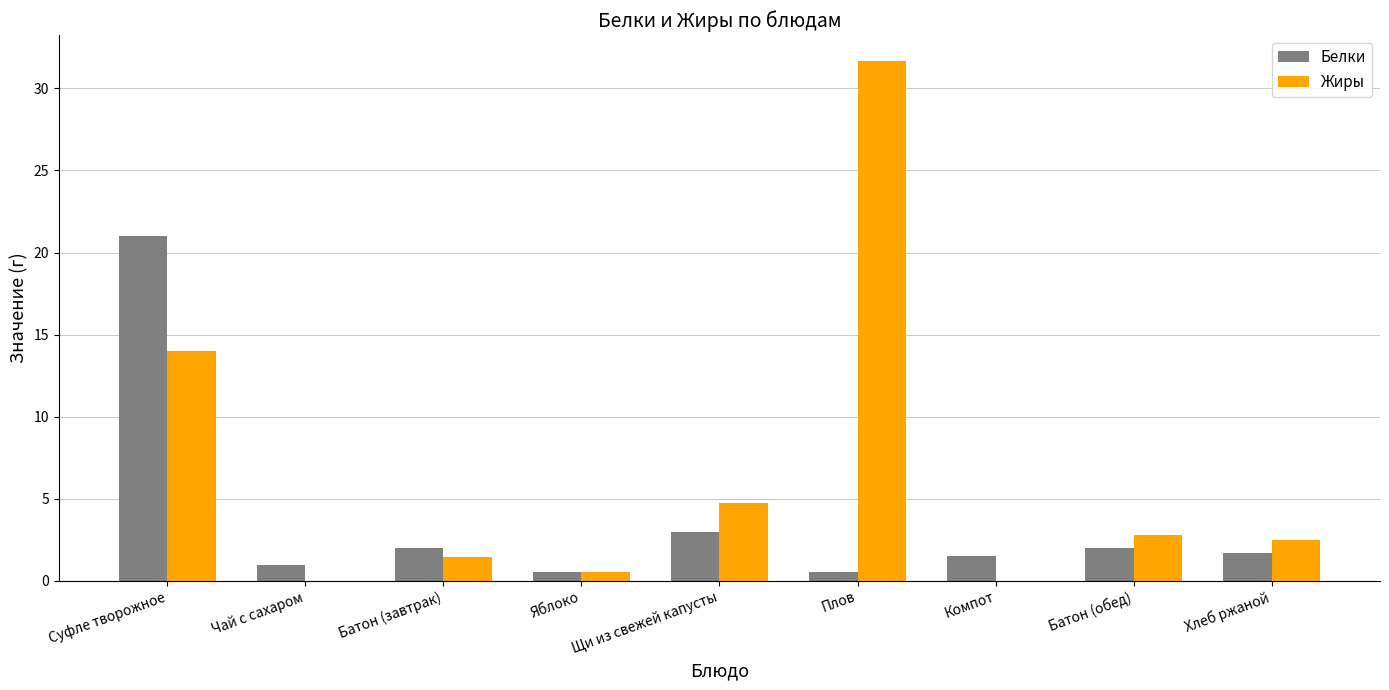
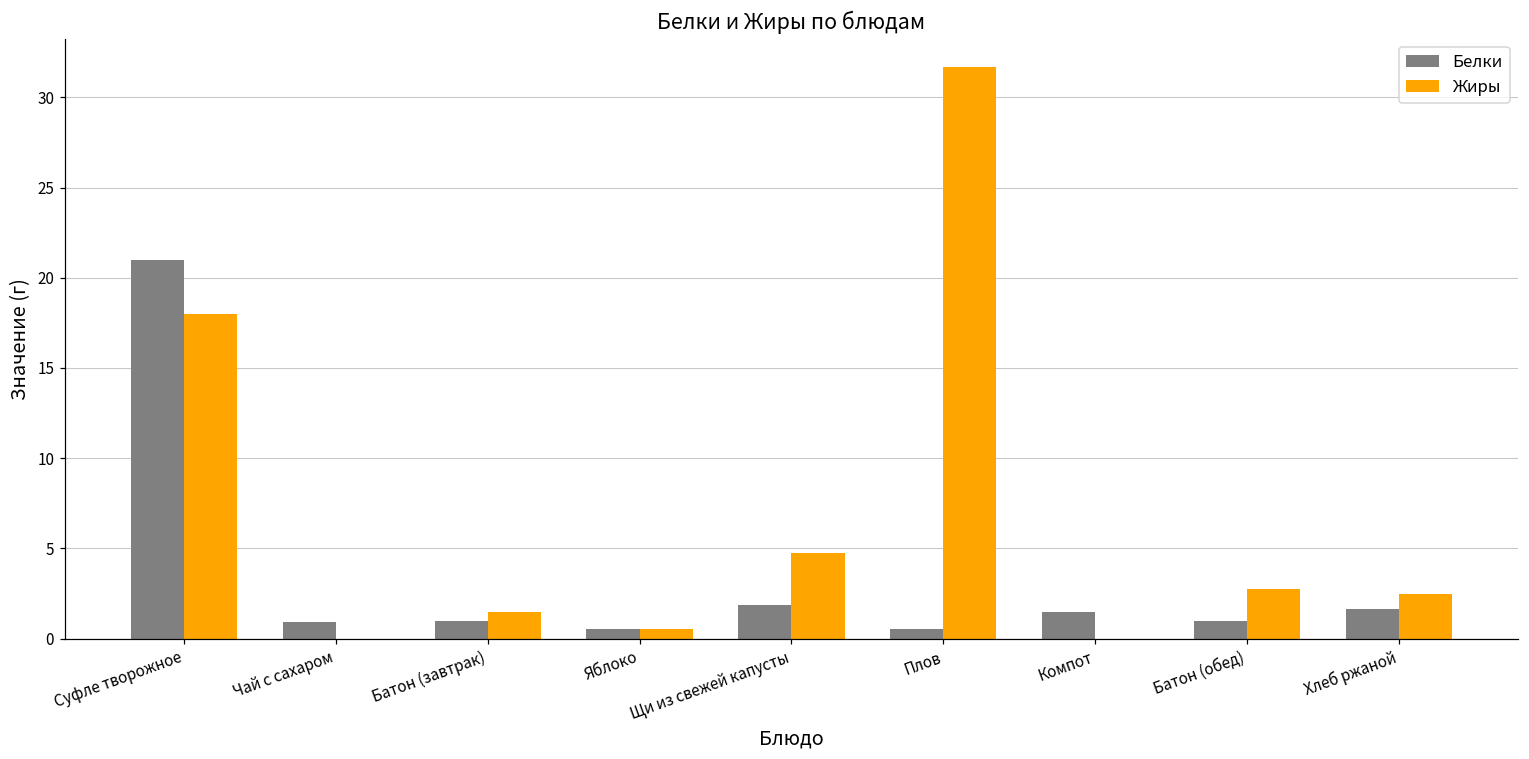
  {
    "Белки": {
      "Суфле творожное": 21.0,
      "Чай с сахаром": 0.9,
-     "Батон (завтрак)": 2,
+     "Батон (завтрак)": 1,
      "Яблоко": 0.5,
-     "Щи из свежей капусты": 3.0,
+     "Щи из свежей капусты": 1.9,
      "Плов": 0.5,
      "Компот": 1.5,
-     "Батон (обед)": 2,
+     "Батон (обед)": 1,
      "Хлеб ржаной": 1.7
    },
    "Жиры": {
-     "Суфле творожное": 14,
+     "Суфле творожное": 18,
      "Чай с сахаром": 0,
      "Батон (завтрак)": 1.5,
      "Яблоко": 0.5,
      "Щи из свежей капусты": 4.7,
      "Плов": 31.7,
      "Компот": 0,
      "Батон (обед)": 2.8,
      "Хлеб ржаной": 2.5
    }
  }
